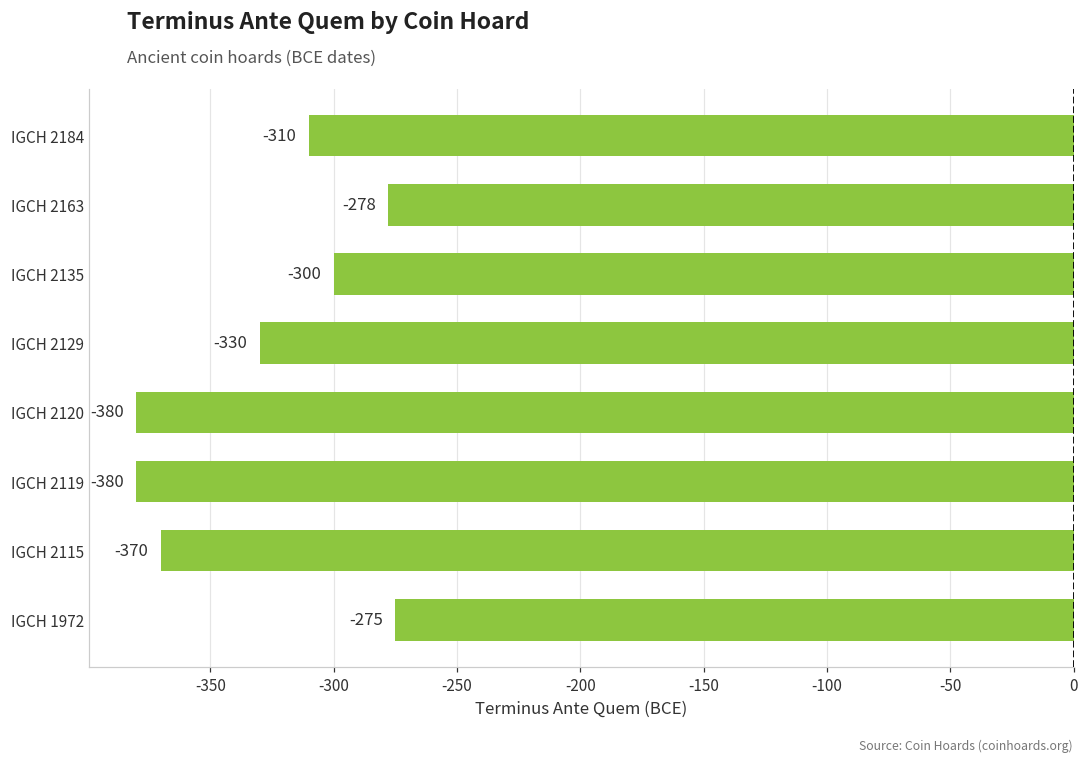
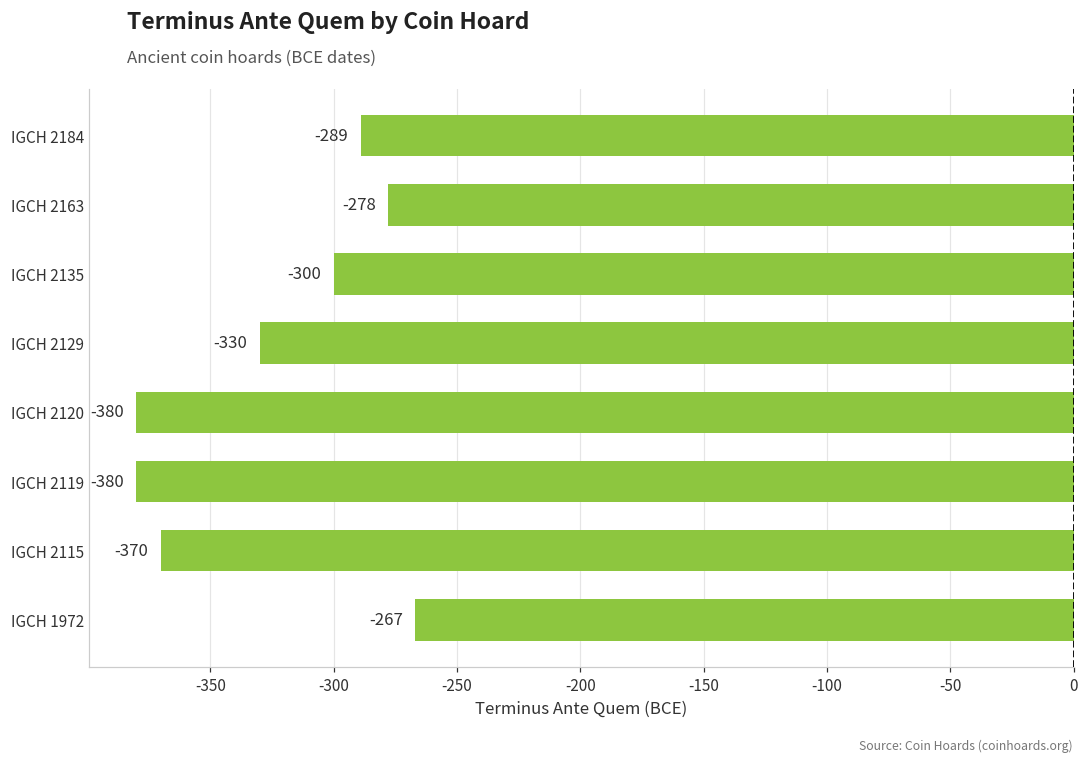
  {
-   "IGCH 2184": -310,
+   "IGCH 2184": -289,
    "IGCH 2163": -278,
    "IGCH 2135": -300,
    "IGCH 2129": -330,
    "IGCH 2120": -380,
    "IGCH 2119": -380,
    "IGCH 2115": -370,
-   "IGCH 1972": -275
+   "IGCH 1972": -267
  }
